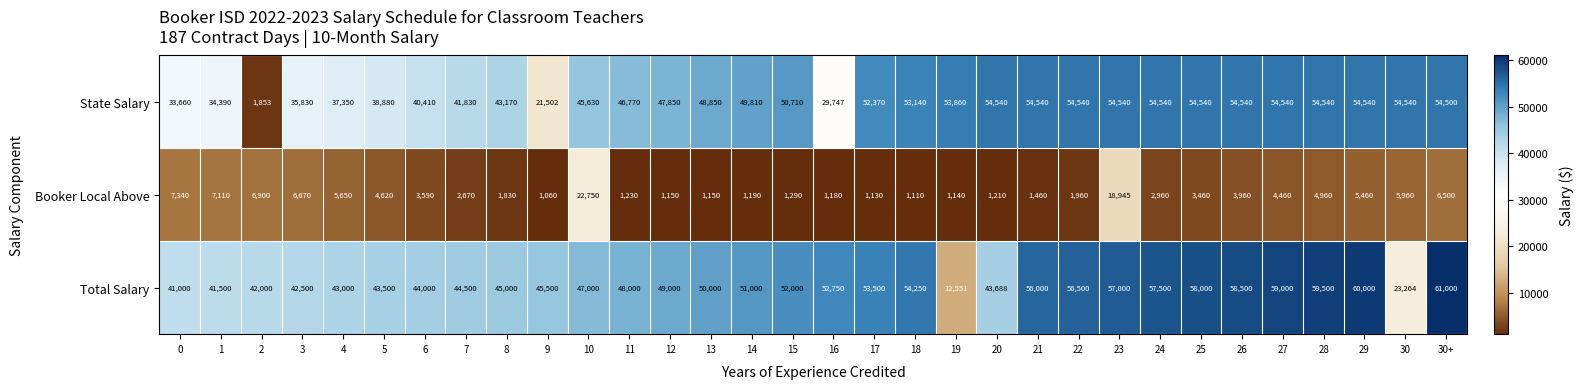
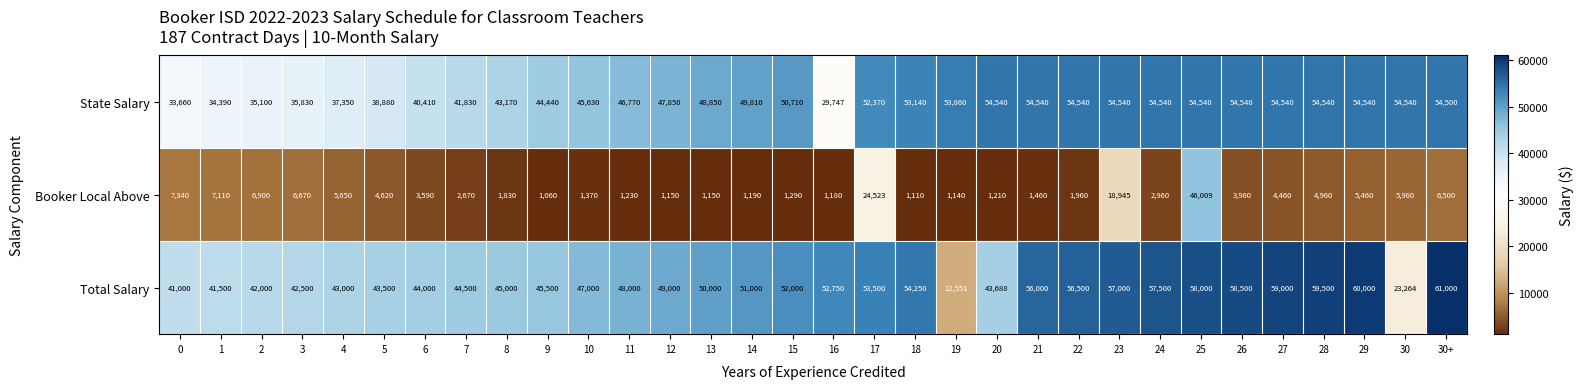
  {
    "State Salary": {
      "0": "33,660",
      "1": "34,390",
-     "2": "1,853",
+     "2": "35,100",
      "3": "35,830",
      "4": "37,350",
      "5": "38,880",
      "6": "40,410",
      "7": "41,830",
      "8": "43,170",
-     "9": "21,502",
+     "9": "44,440",
      "10": "45,630",
      "11": "46,770",
      "12": "47,850",
      "13": "48,850",
      "14": "49,810",
      "15": "50,710",
      "16": "29,747",
      "17": "52,370",
      "18": "53,140",
      "19": "53,860",
      "20": "54,540",
      "21": "54,540",
      "22": "54,540",
      "23": "54,540",
      "24": "54,540",
      "25": "54,540",
      "26": "54,540",
      "27": "54,540",
      "28": "54,540",
      "29": "54,540",
      "30": "54,540",
      "30+": "54,500"
    },
    "Booker Local Above": {
      "0": "7,340",
      "1": "7,110",
      "2": "6,900",
      "3": "6,670",
      "4": "5,650",
      "5": "4,620",
      "6": "3,590",
      "7": "2,670",
      "8": "1,830",
      "9": "1,060",
-     "10": "22,750",
+     "10": "1,370",
      "11": "1,230",
      "12": "1,150",
      "13": "1,150",
      "14": "1,190",
      "15": "1,290",
      "16": "1,180",
-     "17": "1,130",
+     "17": "24,523",
      "18": "1,110",
      "19": "1,140",
      "20": "1,210",
      "21": "1,460",
      "22": "1,960",
      "23": "18,945",
      "24": "2,960",
-     "25": "3,460",
+     "25": "46,009",
      "26": "3,960",
      "27": "4,460",
      "28": "4,960",
      "29": "5,460",
      "30": "5,960",
      "30+": "6,500"
    },
    "Total Salary": {
      "0": "41,000",
      "1": "41,500",
      "2": "42,000",
      "3": "42,500",
      "4": "43,000",
      "5": "43,500",
      "6": "44,000",
      "7": "44,500",
      "8": "45,000",
      "9": "45,500",
      "10": "47,000",
      "11": "48,000",
      "12": "49,000",
      "13": "50,000",
      "14": "51,000",
      "15": "52,000",
      "16": "52,750",
      "17": "53,500",
      "18": "54,250",
      "19": "12,551",
      "20": "43,688",
      "21": "56,000",
      "22": "56,500",
      "23": "57,000",
      "24": "57,500",
      "25": "58,000",
      "26": "58,500",
      "27": "59,000",
      "28": "59,500",
      "29": "60,000",
      "30": "23,264",
      "30+": "61,000"
    }
  }
